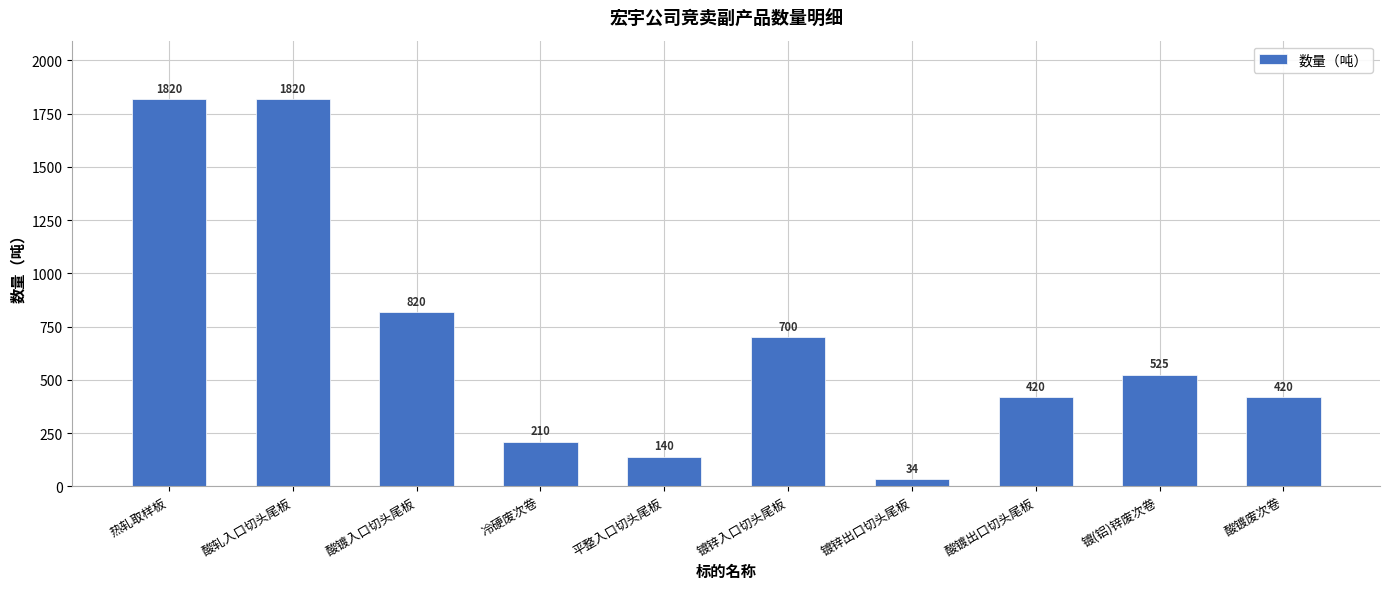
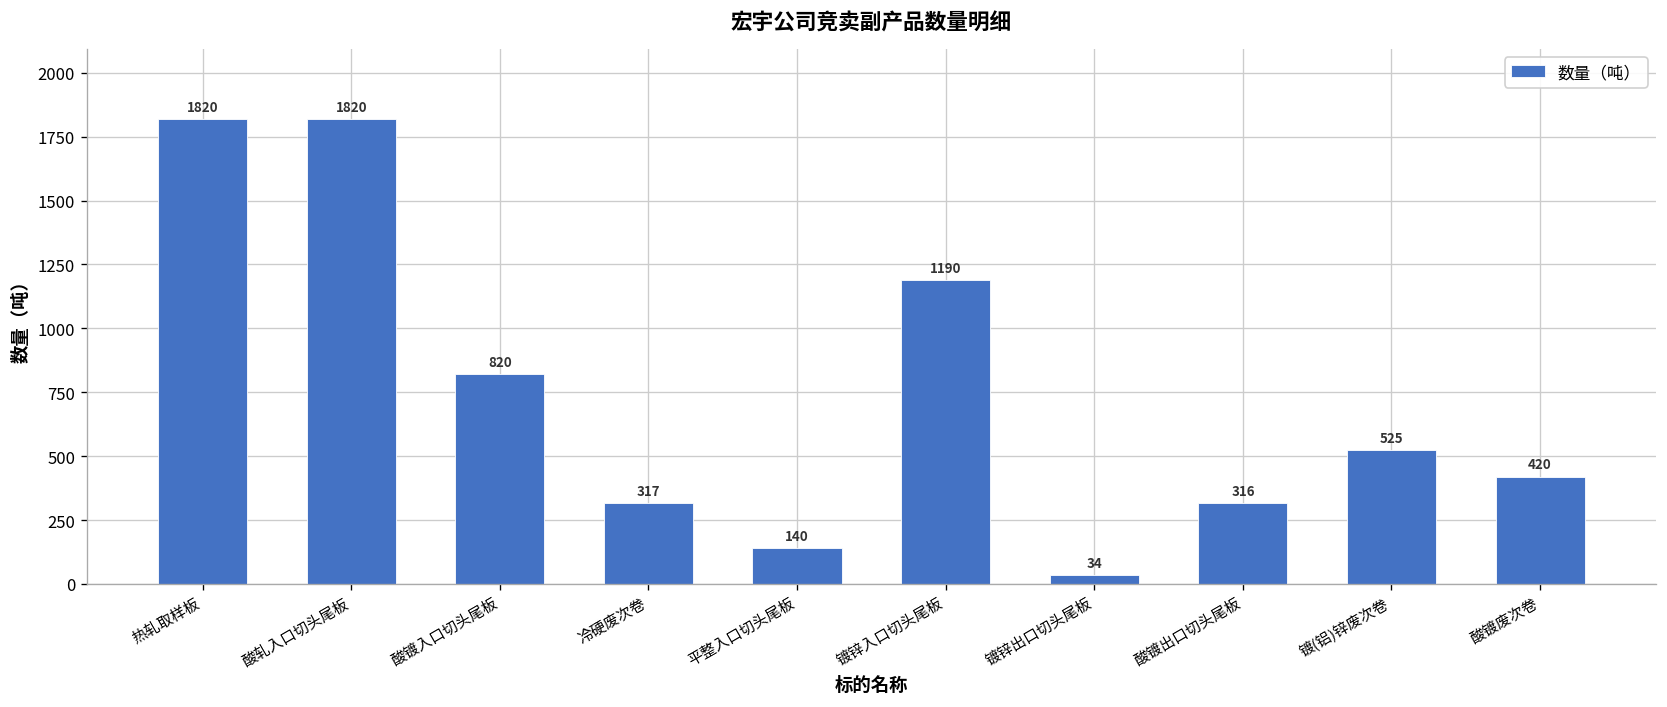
  {
    "热轧取样板": 1820,
    "酸轧入口切头尾板": 1820,
    "酸镀入口切头尾板": 820,
-   "冷硬废次卷": 210,
+   "冷硬废次卷": 317,
    "平整入口切头尾板": 140,
-   "镀锌入口切头尾板": 700,
+   "镀锌入口切头尾板": 1190,
    "镀锌出口切头尾板": 34,
-   "酸镀出口切头尾板": 420,
+   "酸镀出口切头尾板": 316,
    "镀(铝)锌废次卷": 525,
    "酸镀废次卷": 420
  }
